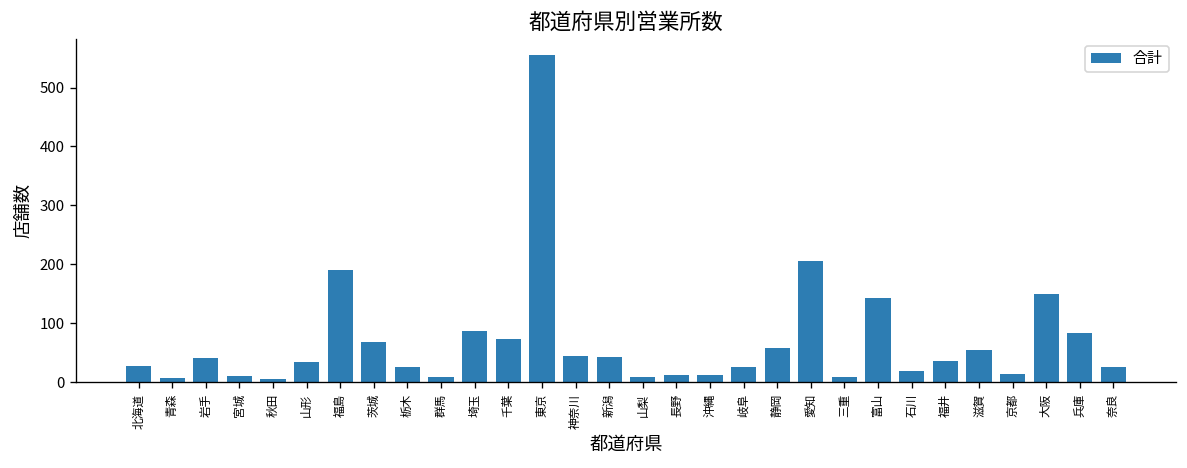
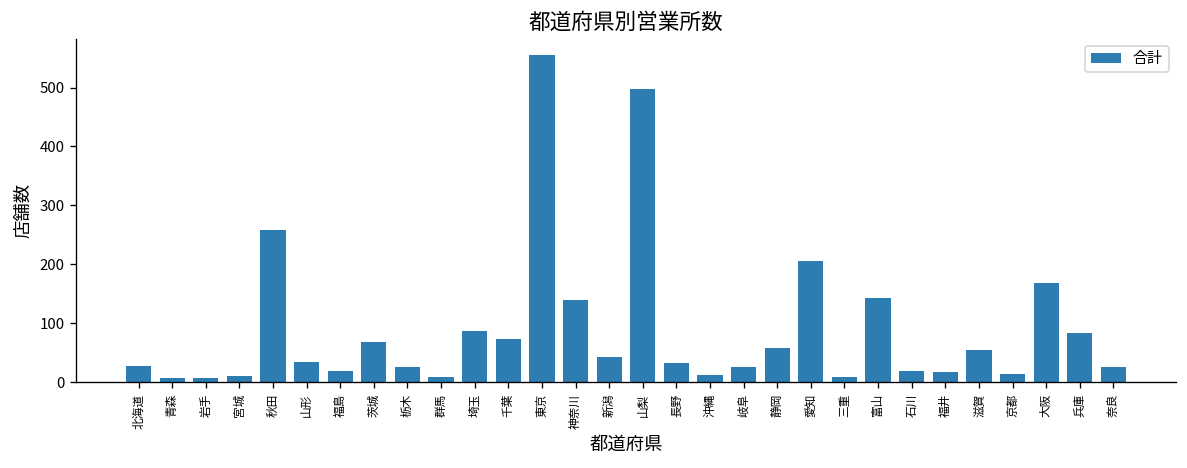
  {
    "北海道": 30,
    "青森": 10,
-   "岩手": 40,
+   "岩手": 10,
    "宮城": 10,
-   "秋田": 10,
+   "秋田": 260,
    "山形": 30,
-   "福島": 190,
+   "福島": 20,
    "茨城": 70,
    "栃木": 30,
    "群馬": 10,
    "埼玉": 90,
    "千葉": 70,
    "東京": 560,
-   "神奈川": 50,
+   "神奈川": 140,
    "新潟": 40,
-   "山梨": 10,
-   "長野": 10,
+   "山梨": 500,
+   "長野": 30,
    "沖縄": 10,
    "岐阜": 30,
    "静岡": 60,
    "愛知": 210,
    "三重": 10,
    "富山": 140,
    "石川": 20,
-   "福井": 40,
+   "福井": 20,
    "滋賀": 60,
    "京都": 10,
-   "大阪": 150,
+   "大阪": 170,
    "兵庫": 80,
    "奈良": 30
  }
